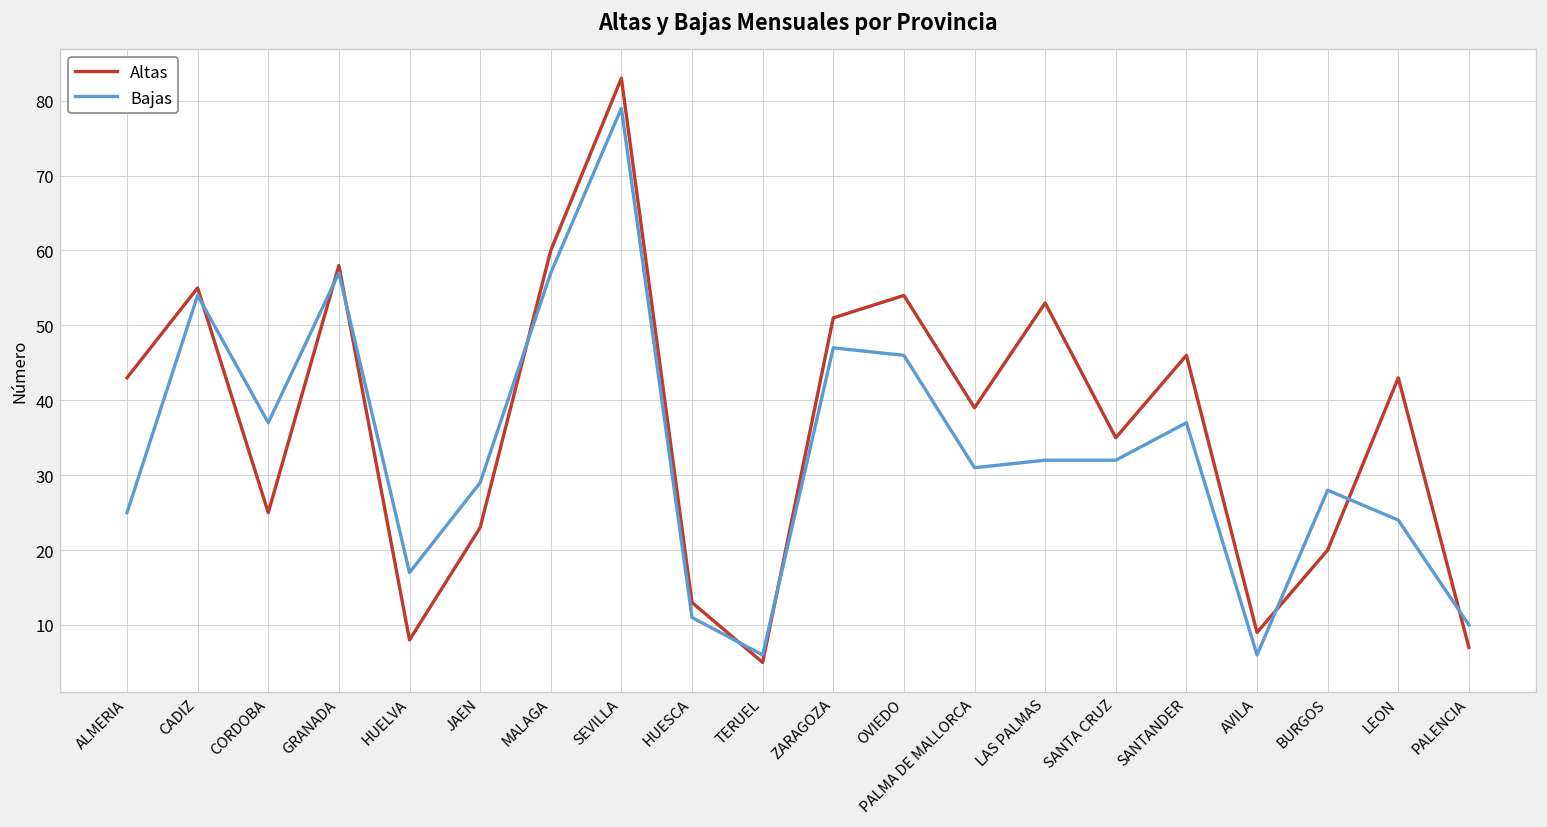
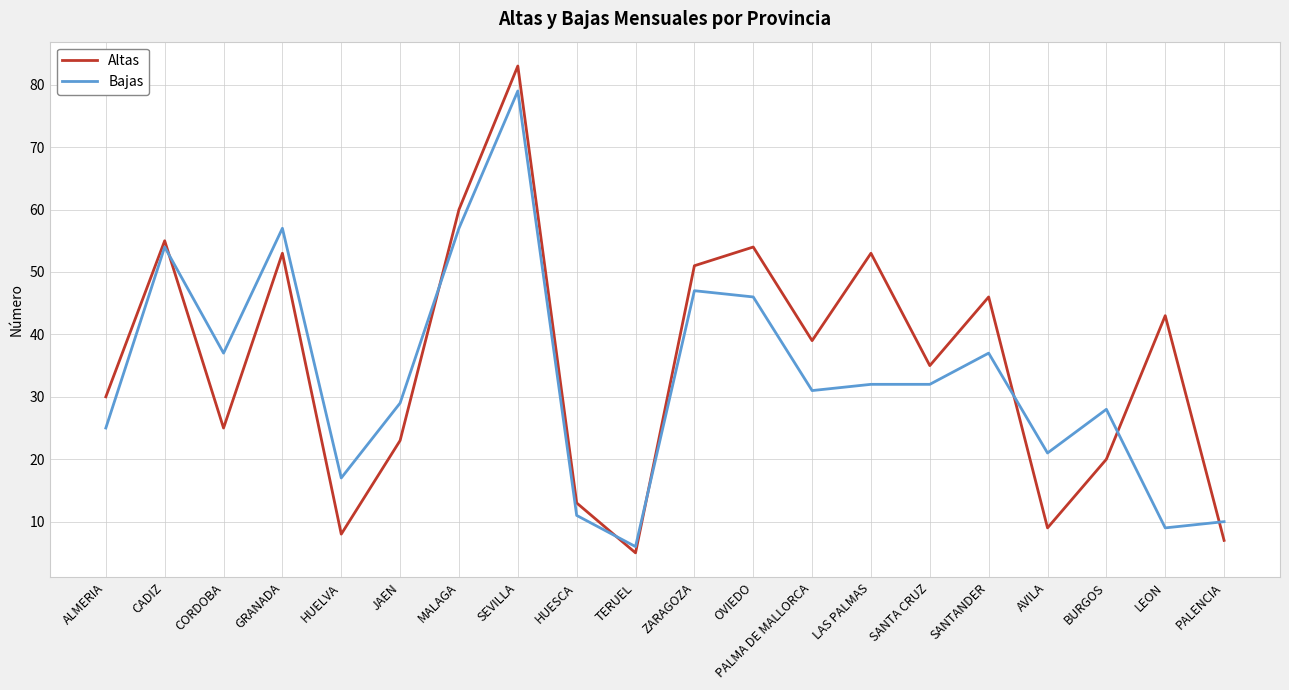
  {
    "Altas": {
-     "ALMERIA": 43,
+     "ALMERIA": 30,
      "CADIZ": 55,
      "CORDOBA": 25,
-     "GRANADA": 58,
+     "GRANADA": 53,
      "HUELVA": 8,
      "JAEN": 23,
      "MALAGA": 60,
      "SEVILLA": 83,
      "HUESCA": 13,
      "TERUEL": 5,
      "ZARAGOZA": 51,
      "OVIEDO": 54,
      "PALMA DE MALLORCA": 39,
      "LAS PALMAS": 53,
      "SANTA CRUZ": 35,
      "SANTANDER": 46,
      "AVILA": 9,
      "BURGOS": 20,
      "LEON": 43,
      "PALENCIA": 7
    },
    "Bajas": {
      "ALMERIA": 25,
      "CADIZ": 54,
      "CORDOBA": 37,
      "GRANADA": 57,
      "HUELVA": 17,
      "JAEN": 29,
      "MALAGA": 57,
      "SEVILLA": 79,
      "HUESCA": 11,
      "TERUEL": 6,
      "ZARAGOZA": 47,
      "OVIEDO": 46,
      "PALMA DE MALLORCA": 31,
      "LAS PALMAS": 32,
      "SANTA CRUZ": 32,
      "SANTANDER": 37,
-     "AVILA": 6,
+     "AVILA": 21,
      "BURGOS": 28,
-     "LEON": 24,
+     "LEON": 9,
      "PALENCIA": 10
    }
  }
